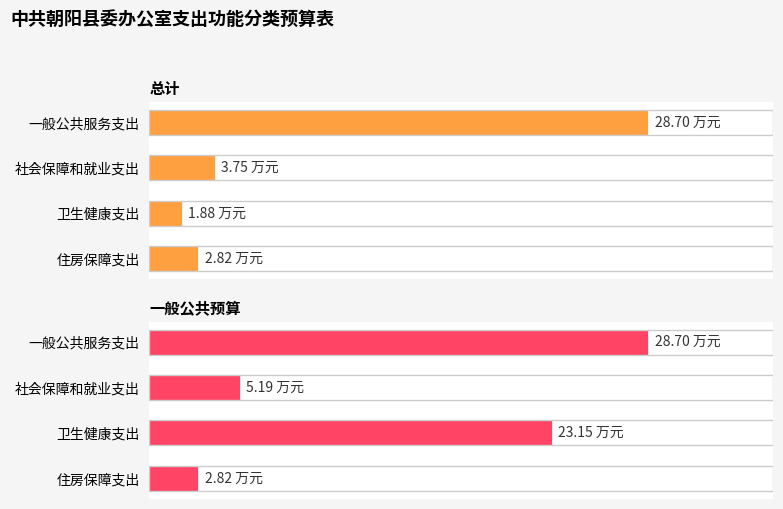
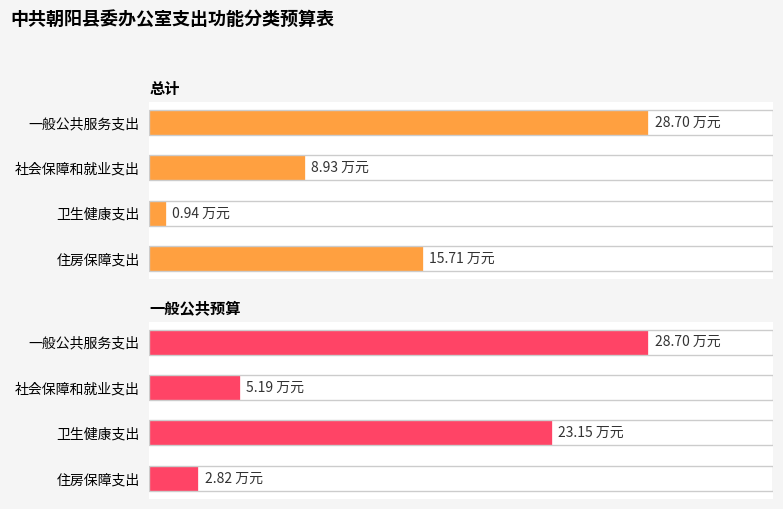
  {
    "总计": {
      "一般公共服务支出": 28.70,
-     "社会保障和就业支出": 3.75,
-     "卫生健康支出": 1.88,
-     "住房保障支出": 2.82
+     "社会保障和就业支出": 8.93,
+     "卫生健康支出": 0.94,
+     "住房保障支出": 15.71
    },
    "一般公共预算": {
      "一般公共服务支出": 28.70,
      "社会保障和就业支出": 5.19,
      "卫生健康支出": 23.15,
      "住房保障支出": 2.82
    }
  }
